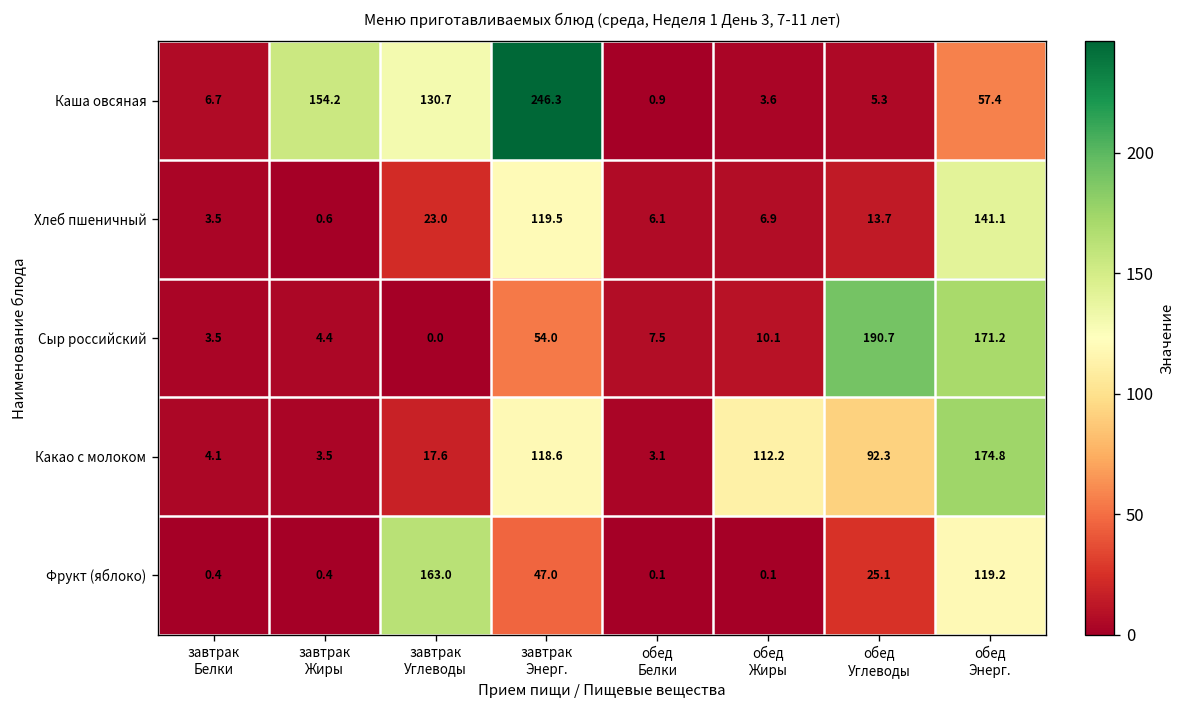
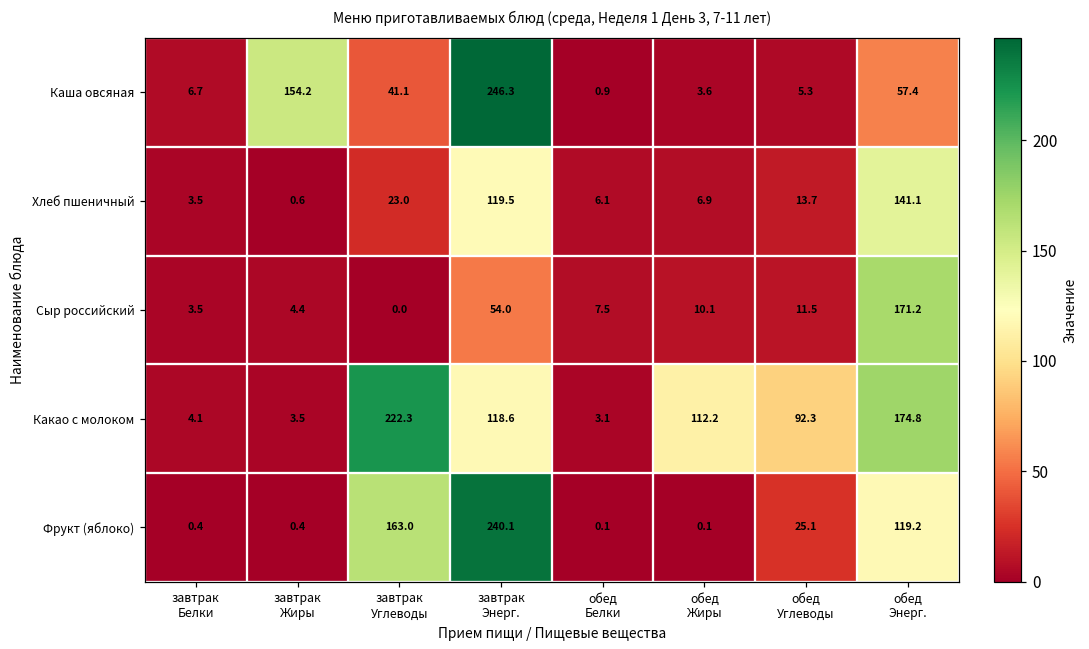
  {
    "Каша овсяная": {
      "завтрак Белки": 6.7,
      "завтрак Жиры": 154.2,
-     "завтрак Углеводы": 130.7,
+     "завтрак Углеводы": 41.1,
      "завтрак Энерг.": 246.3,
      "обед Белки": 0.9,
      "обед Жиры": 3.6,
      "обед Углеводы": 5.3,
      "обед Энерг.": 57.4
    },
    "Хлеб пшеничный": {
      "завтрак Белки": 3.5,
      "завтрак Жиры": 0.6,
      "завтрак Углеводы": 23.0,
      "завтрак Энерг.": 119.5,
      "обед Белки": 6.1,
      "обед Жиры": 6.9,
      "обед Углеводы": 13.7,
      "обед Энерг.": 141.1
    },
    "Сыр российский": {
      "завтрак Белки": 3.5,
      "завтрак Жиры": 4.4,
      "завтрак Углеводы": 0.0,
      "завтрак Энерг.": 54.0,
      "обед Белки": 7.5,
      "обед Жиры": 10.1,
-     "обед Углеводы": 190.7,
+     "обед Углеводы": 11.5,
      "обед Энерг.": 171.2
    },
    "Какао с молоком": {
      "завтрак Белки": 4.1,
      "завтрак Жиры": 3.5,
-     "завтрак Углеводы": 17.6,
+     "завтрак Углеводы": 222.3,
      "завтрак Энерг.": 118.6,
      "обед Белки": 3.1,
      "обед Жиры": 112.2,
      "обед Углеводы": 92.3,
      "обед Энерг.": 174.8
    },
    "Фрукт (яблоко)": {
      "завтрак Белки": 0.4,
      "завтрак Жиры": 0.4,
      "завтрак Углеводы": 163.0,
-     "завтрак Энерг.": 47.0,
+     "завтрак Энерг.": 240.1,
      "обед Белки": 0.1,
      "обед Жиры": 0.1,
      "обед Углеводы": 25.1,
      "обед Энерг.": 119.2
    }
  }
